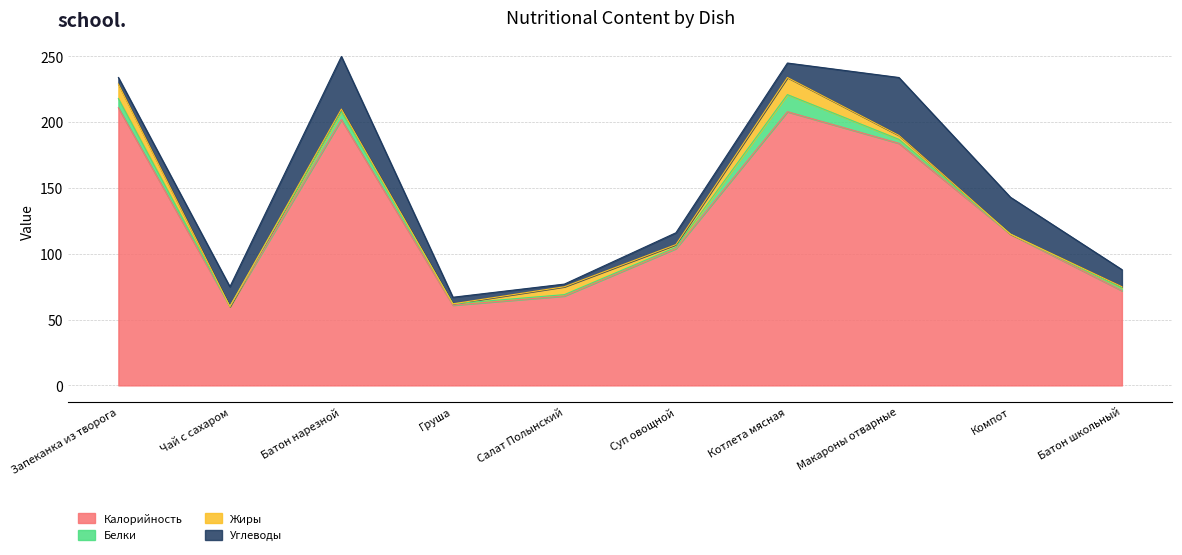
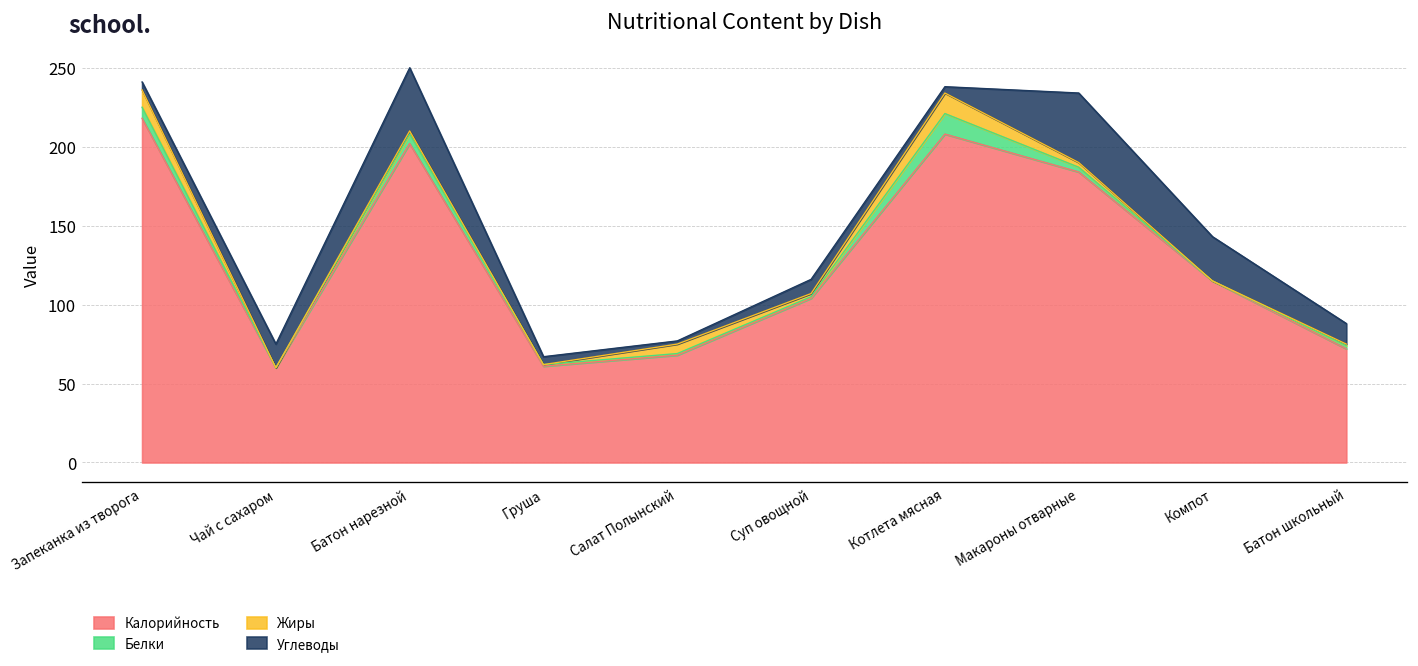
  {
    "Калорийность": {
-     "Запеканка из творога": 211,
+     "Запеканка из творога": 218,
      "Батон нарезной": 202,
      "Котлета мясная": 208,
      "Макароны отварные": 184,
      "Батон школьный": 72
    },
    "Белки": {
      "Запеканка из творога": 7,
      "Батон нарезной": 6,
      "Котлета мясная": 13,
      "Макароны отварные": 3
    },
    "Жиры": {
      "Запеканка из творога": 11,
      "Батон нарезной": 2,
      "Салат Полынский": 6,
      "Суп овощной": 2,
      "Котлета мясная": 13,
      "Макароны отварные": 3
    },
    "Углеводы": {
      "Запеканка из творога": 5,
      "Чай с сахаром": 15,
      "Батон нарезной": 40,
      "Груша": 5,
      "Салат Полынский": 2,
      "Суп овощной": 9,
-     "Котлета мясная": 11,
+     "Котлета мясная": 4,
      "Макароны отварные": 44,
      "Компот": 28,
      "Батон школьный": 13
    }
  }
